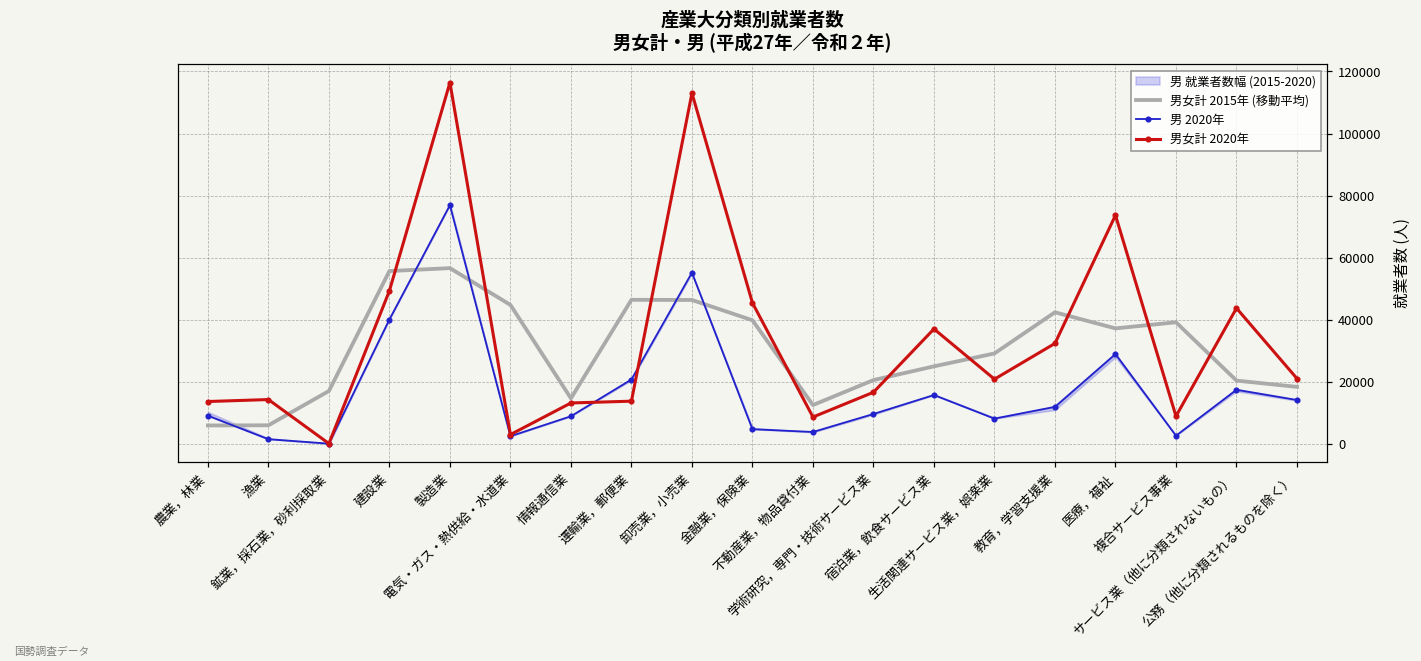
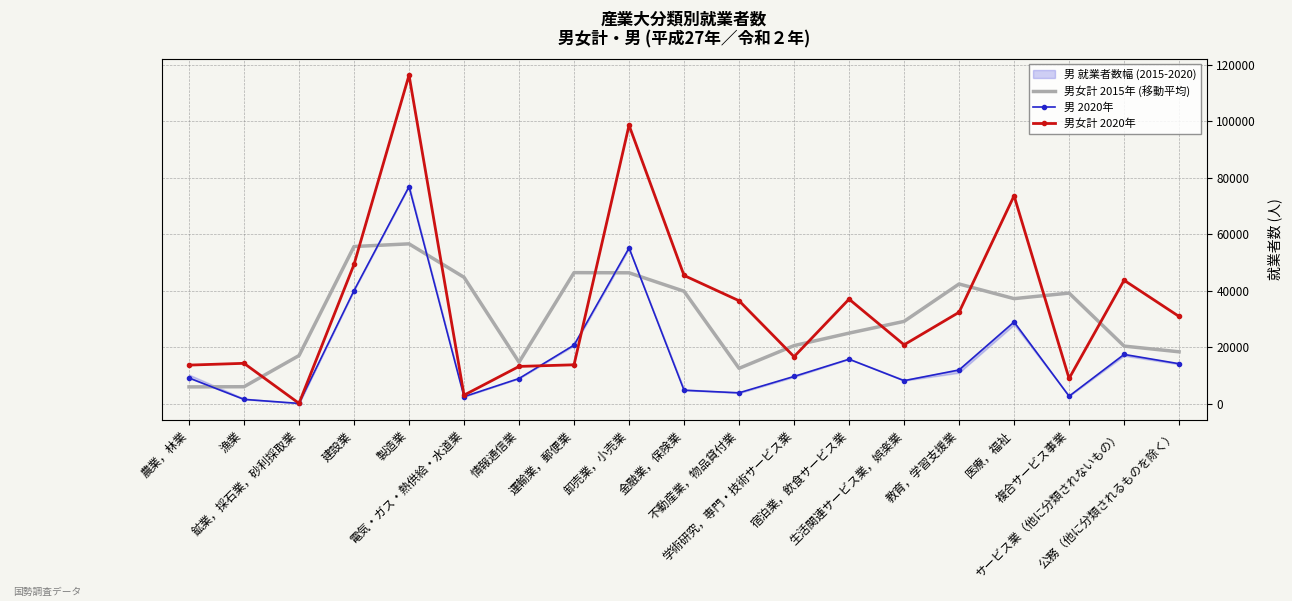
  {
    "男女計 2015年 (移動平均)": {
      "農業，林業": 6000,
      "漁業": 6000,
      "鉱業，採石業，砂利採取業": 17000,
      "建設業": 56000,
      "製造業": 57000,
      "電気・ガス・熱供給・水道業": 45000,
      "情報通信業": 15000,
      "運輸業，郵便業": 46000,
      "卸売業，小売業": 46000,
      "金融業，保険業": 40000,
      "不動産業，物品貸付業": 13000,
      "学術研究，専門・技術サービス業": 21000,
      "宿泊業，飲食サービス業": 25000,
      "生活関連サービス業，娯楽業": 29000,
      "教育，学習支援業": 42000,
      "医療，福祉": 37000,
      "複合サービス事業": 39000,
      "サービス業（他に分類されないもの）": 20000,
      "公務（他に分類されるものを除く）": 18000
    },
    "男女計 2020年": {
      "農業，林業": 14000,
      "漁業": 14000,
      "建設業": 49000,
      "製造業": 116000,
      "情報通信業": 13000,
      "運輸業，郵便業": 14000,
-     "卸売業，小売業": 113000,
+     "卸売業，小売業": 99000,
      "金融業，保険業": 45000,
-     "不動産業，物品貸付業": 9000,
+     "不動産業，物品貸付業": 37000,
      "学術研究，専門・技術サービス業": 17000,
      "宿泊業，飲食サービス業": 37000,
      "生活関連サービス業，娯楽業": 21000,
      "教育，学習支援業": 32000,
      "医療，福祉": 74000,
      "複合サービス事業": 9000,
      "サービス業（他に分類されないもの）": 44000,
-     "公務（他に分類されるものを除く）": 21000
+     "公務（他に分類されるものを除く）": 31000
    }
  }
